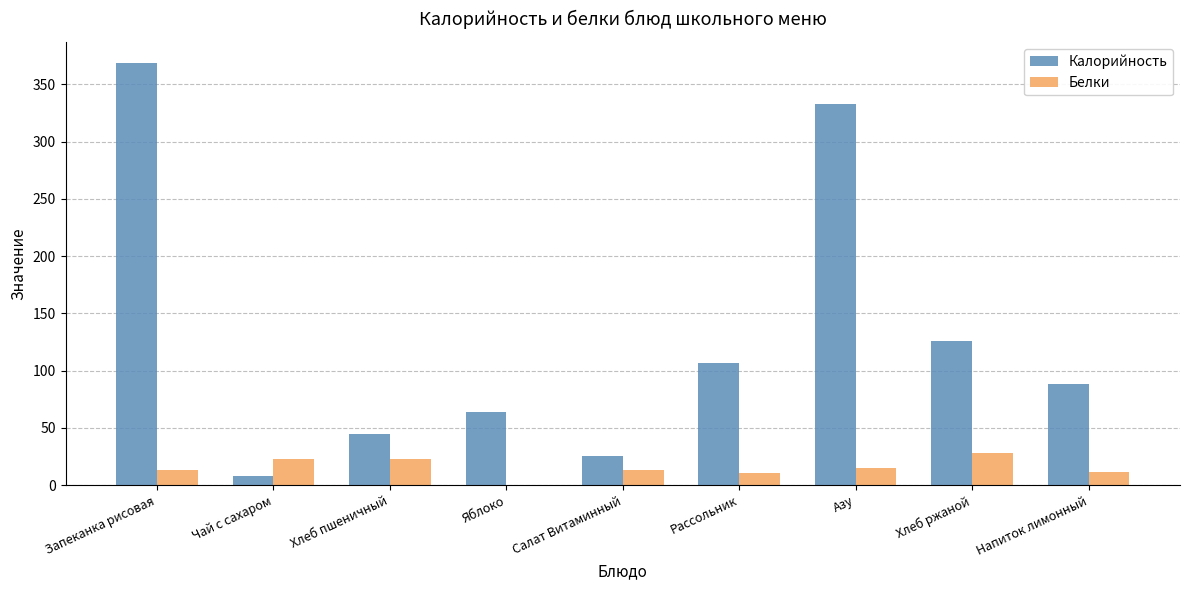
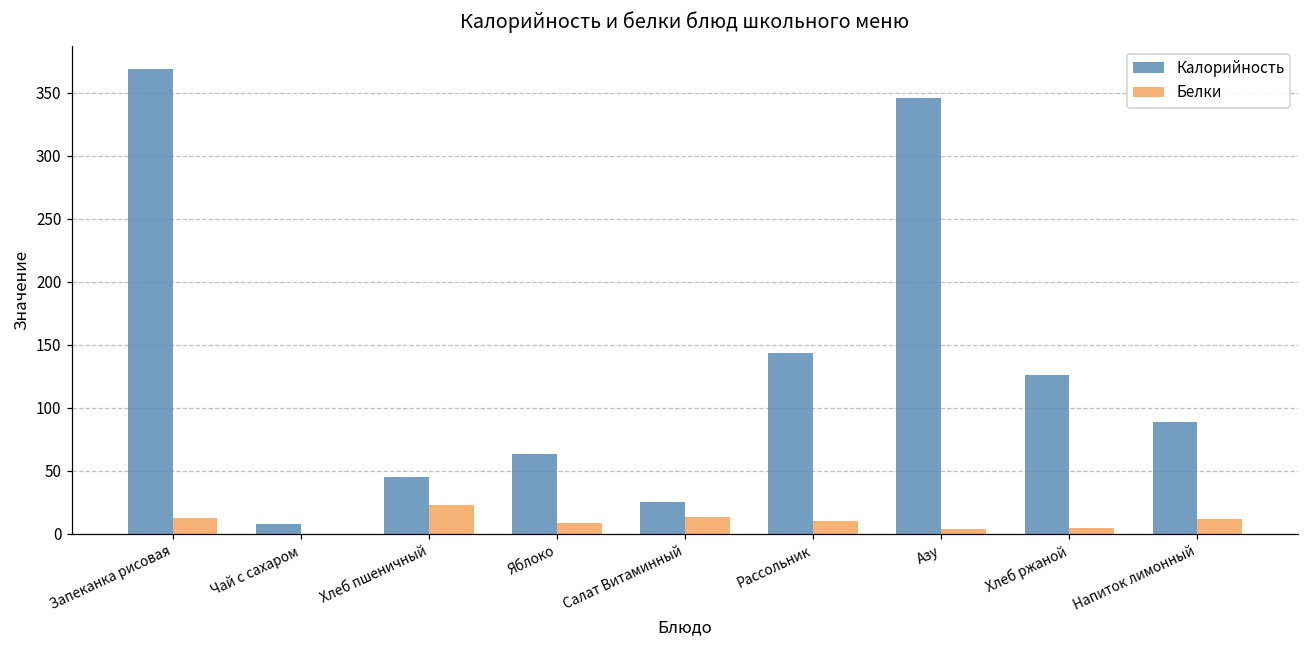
  {
    "Калорийность": {
      "Запеканка рисовая": 369,
      "Чай с сахаром": 8,
      "Хлеб пшеничный": 45,
      "Яблоко": 64,
      "Салат Витаминный": 26,
-     "Рассольник": 107,
-     "Азу": 333,
+     "Рассольник": 144,
+     "Азу": 346,
      "Хлеб ржаной": 126,
      "Напиток лимонный": 88
    },
    "Белки": {
      "Запеканка рисовая": 13,
-     "Чай с сахаром": 23,
+     "Чай с сахаром": 0,
      "Хлеб пшеничный": 22,
-     "Яблоко": 1,
+     "Яблоко": 8,
      "Салат Витаминный": 13,
      "Рассольник": 10,
-     "Азу": 15,
-     "Хлеб ржаной": 29,
+     "Азу": 4,
+     "Хлеб ржаной": 4,
      "Напиток лимонный": 11
    }
  }
